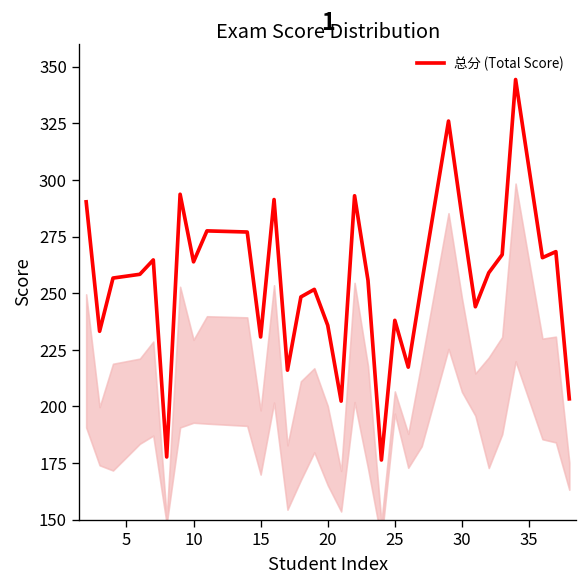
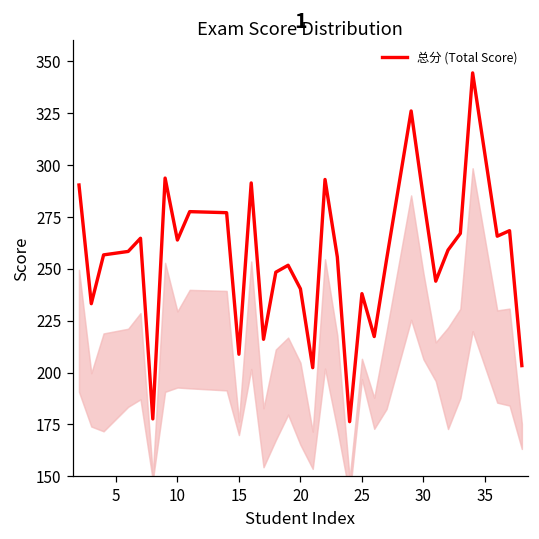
  {
    "总分 (Total Score)": {
      "10": 264,
-     "15": 231,
-     "20": 236,
+     "15": 209,
+     "20": 240,
      "25": 238,
      "30": 284
    }
  }
